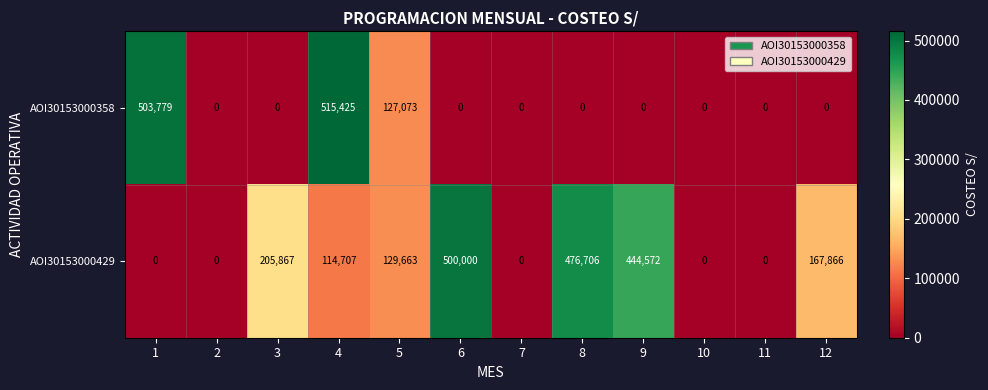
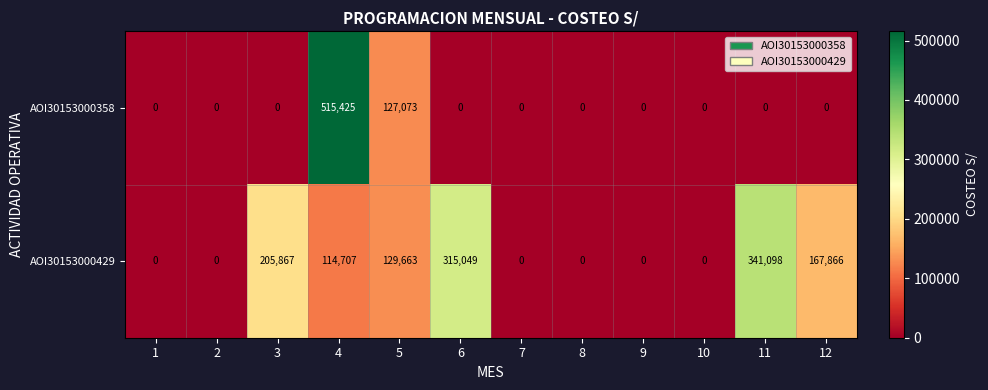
  {
    "AOI30153000358": {
-     "1": "503,779",
+     "1": "0",
      "2": "0",
      "3": "0",
      "4": "515,425",
      "5": "127,073",
      "6": "0",
      "7": "0",
      "8": "0",
      "9": "0",
      "10": "0",
      "11": "0",
      "12": "0"
    },
    "AOI30153000429": {
      "1": "0",
      "2": "0",
      "3": "205,867",
      "4": "114,707",
      "5": "129,663",
-     "6": "500,000",
+     "6": "315,049",
      "7": "0",
-     "8": "476,706",
-     "9": "444,572",
+     "8": "0",
+     "9": "0",
      "10": "0",
-     "11": "0",
+     "11": "341,098",
      "12": "167,866"
    }
  }
